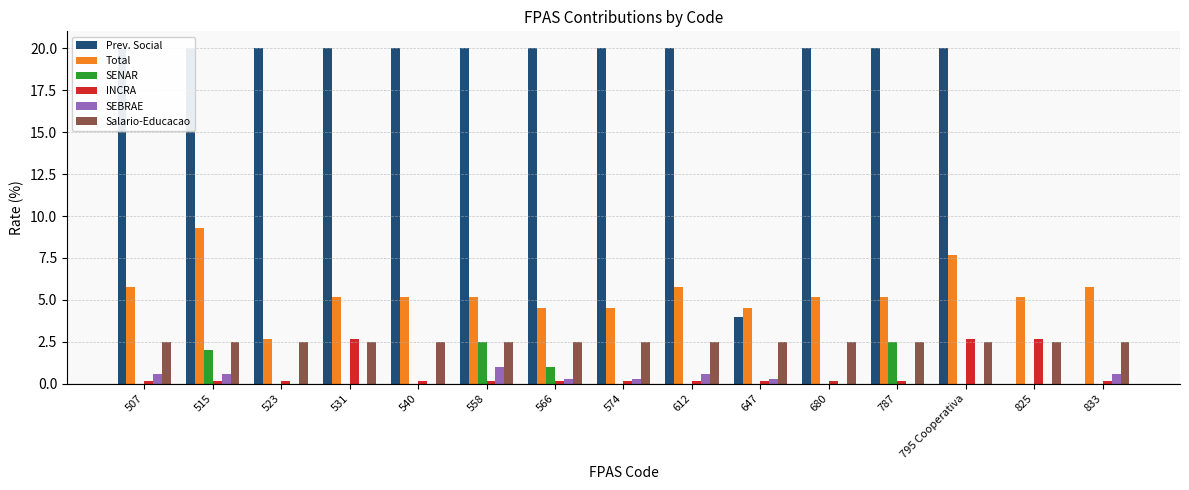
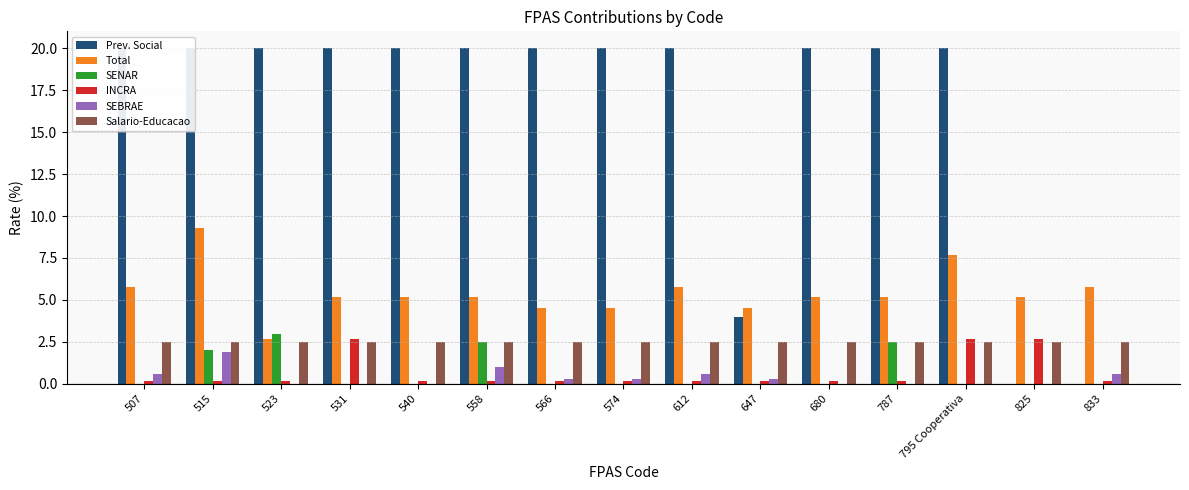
  {
    "Prev. Social": {
      "523": 20.0,
      "531": 20.0,
      "540": 20.0,
      "558": 20.0,
      "566": 20.0,
      "574": 20.0,
      "612": 20.0,
      "647": 4.0,
      "680": 20.0,
      "787": 20.0,
      "795 Cooperativa": 20.0,
      "825": 0.0,
      "833": 0.0
    },
    "Total": {
      "507": 5.8,
      "515": 9.3,
      "523": 2.7,
      "531": 5.2,
      "540": 5.2,
      "558": 5.2,
      "566": 4.5,
      "574": 4.5,
      "612": 5.8,
      "647": 4.5,
      "680": 5.2,
      "787": 5.2,
      "795 Cooperativa": 7.7,
      "825": 5.2,
      "833": 5.8
    },
    "SENAR": {
      "507": 0,
      "515": 2,
-     "523": 0,
+     "523": 3,
      "531": 0,
      "540": 0,
      "558": 2.5,
-     "566": 1,
+     "566": 0,
      "574": 0,
      "612": 0,
      "647": 0,
      "680": 0,
      "787": 2.5,
      "795 Cooperativa": 0,
      "825": 0,
      "833": 0
    },
    "INCRA": {
      "507": 0.2,
      "515": 0.2,
      "523": 0.2,
      "531": 2.7,
      "540": 0.2,
      "558": 0.2,
      "566": 0.2,
      "574": 0.2,
      "612": 0.2,
      "647": 0.2,
      "680": 0.2,
      "787": 0.2,
      "795 Cooperativa": 2.7,
      "825": 2.7,
      "833": 0.2
    },
    "SEBRAE": {
      "507": 0.6,
-     "515": 0.6,
+     "515": 1.9,
      "523": 0.0,
      "531": 0.0,
      "540": 0.0,
      "558": 1.0,
      "566": 0.3,
      "574": 0.3,
      "612": 0.6,
      "647": 0.3,
      "680": 0.0,
      "787": 0.0,
      "795 Cooperativa": 0.0,
      "825": 0.0,
      "833": 0.6
    },
    "Salario-Educacao": {
      "507": 2.5,
      "515": 2.5,
      "523": 2.5,
      "531": 2.5,
      "540": 2.5,
      "558": 2.5,
      "566": 2.5,
      "574": 2.5,
      "612": 2.5,
      "647": 2.5,
      "680": 2.5,
      "787": 2.5,
      "795 Cooperativa": 2.5,
      "825": 2.5,
      "833": 2.5
    }
  }
